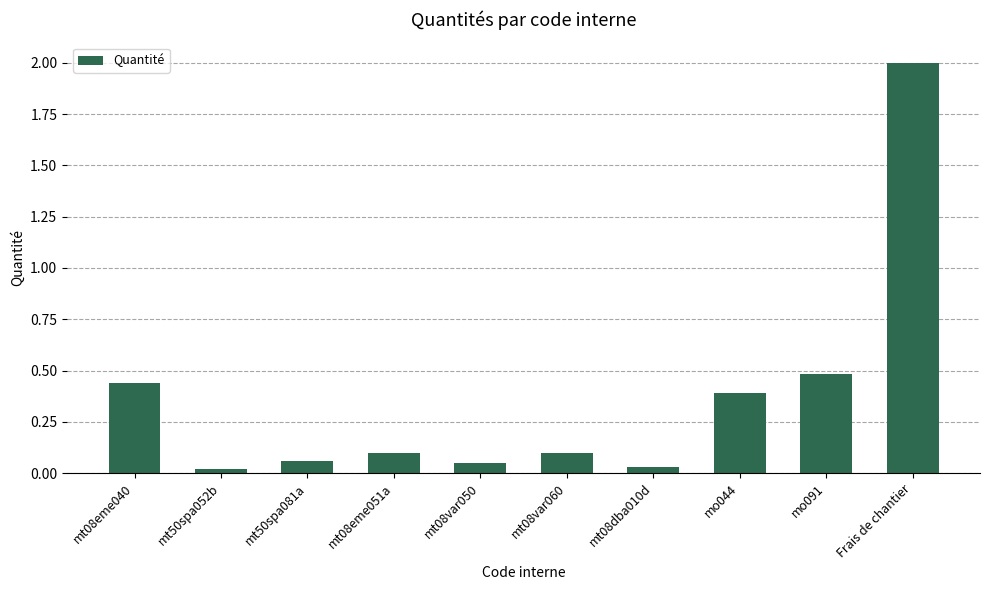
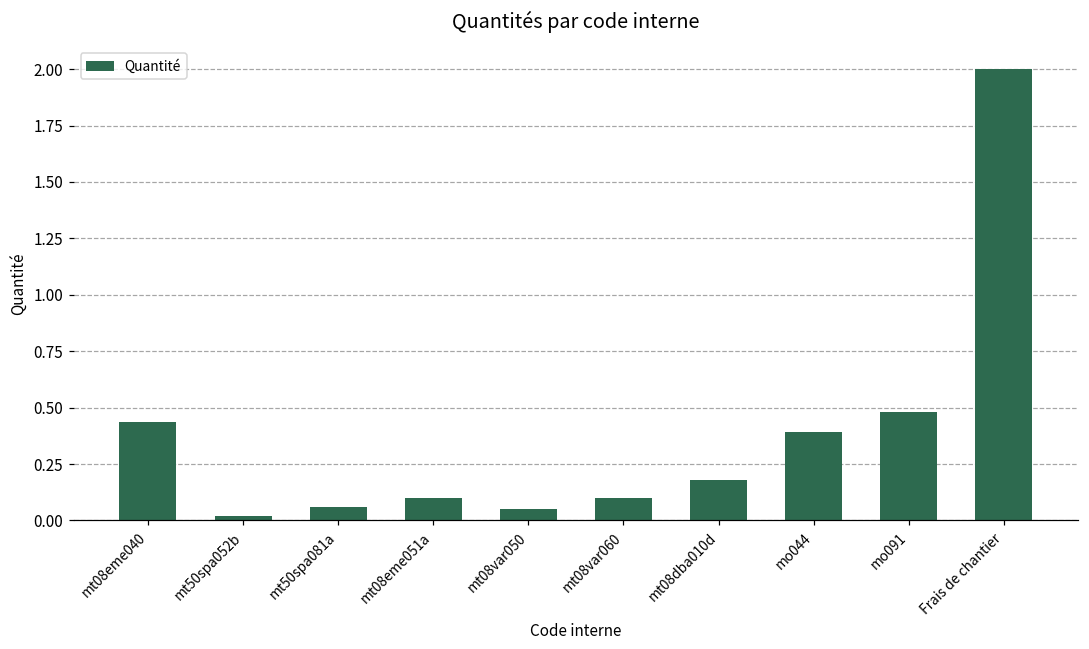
  {
    "mt08eme040": 0.44,
    "mt50spa052b": 0.02,
    "mt50spa081a": 0.06,
    "mt08eme051a": 0.10,
    "mt08var050": 0.05,
    "mt08var060": 0.10,
-   "mt08dba010d": 0.03,
+   "mt08dba010d": 0.18,
    "mo044": 0.39,
    "mo091": 0.48,
    "Frais de chantier": 2.00
  }
